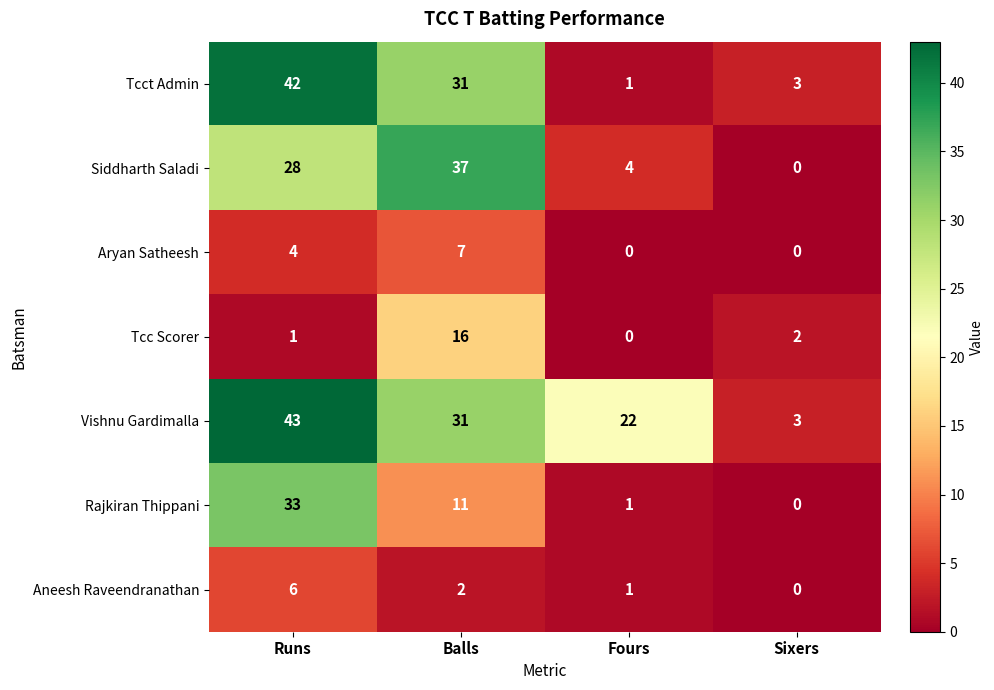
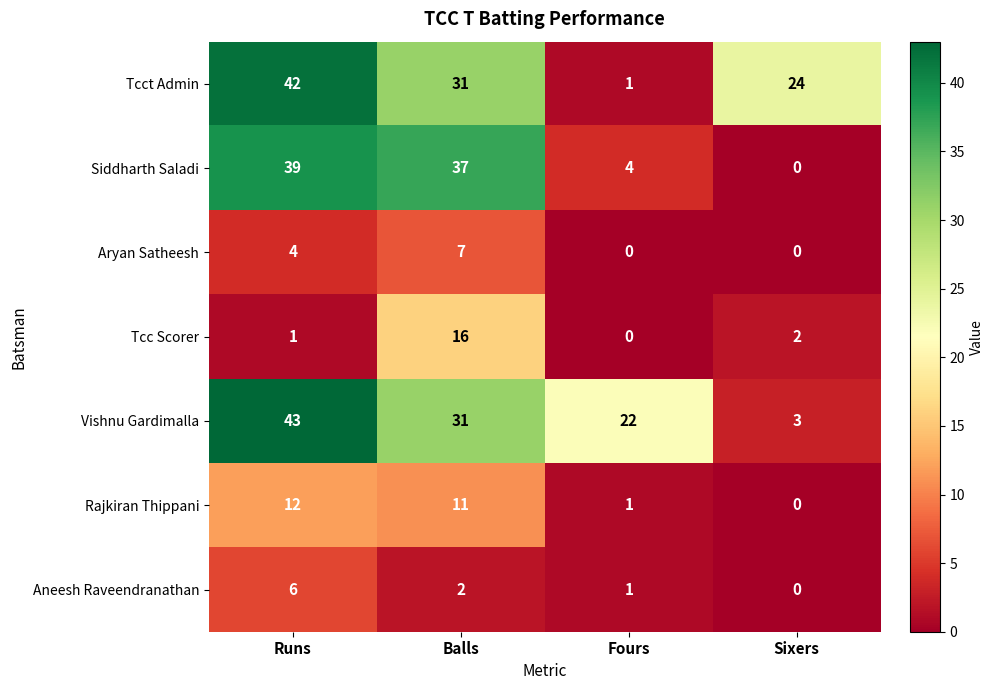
  {
    "Tcct Admin": {
      "Runs": 42,
      "Balls": 31,
      "Fours": 1,
-     "Sixers": 3
+     "Sixers": 24
    },
    "Siddharth Saladi": {
-     "Runs": 28,
+     "Runs": 39,
      "Balls": 37,
      "Fours": 4,
      "Sixers": 0
    },
    "Aryan Satheesh": {
      "Runs": 4,
      "Balls": 7,
      "Fours": 0,
      "Sixers": 0
    },
    "Tcc Scorer": {
      "Runs": 1,
      "Balls": 16,
      "Fours": 0,
      "Sixers": 2
    },
    "Vishnu Gardimalla": {
      "Runs": 43,
      "Balls": 31,
      "Fours": 22,
      "Sixers": 3
    },
    "Rajkiran Thippani": {
-     "Runs": 33,
+     "Runs": 12,
      "Balls": 11,
      "Fours": 1,
      "Sixers": 0
    },
    "Aneesh Raveendranathan": {
      "Runs": 6,
      "Balls": 2,
      "Fours": 1,
      "Sixers": 0
    }
  }
